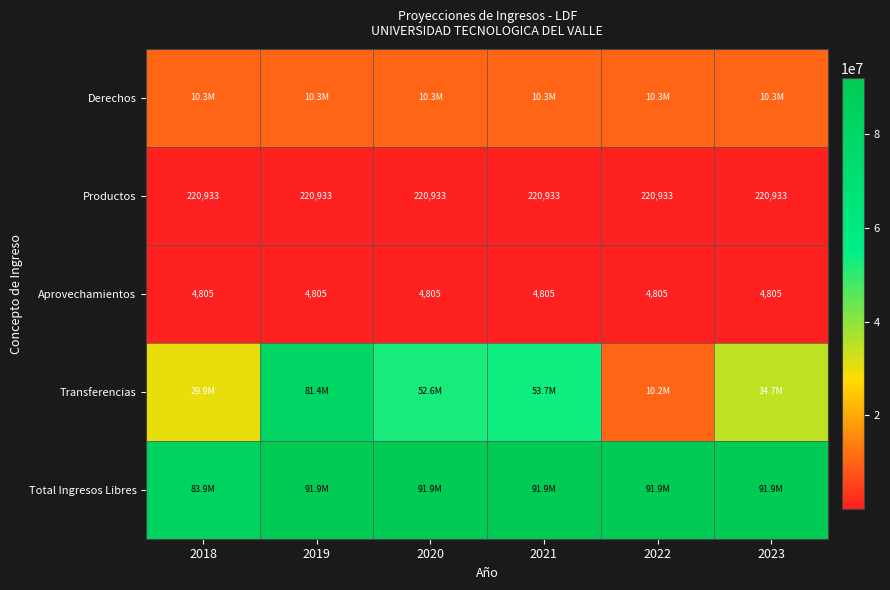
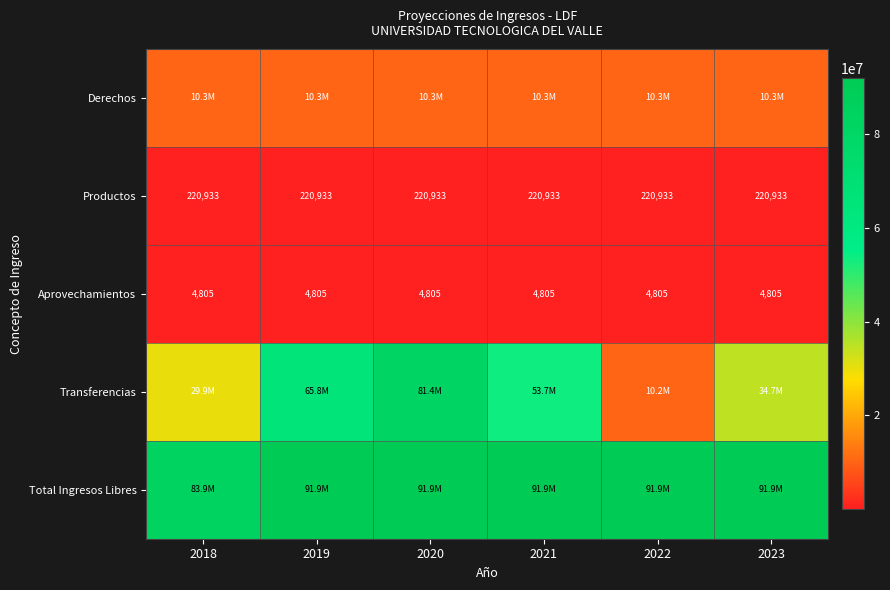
  {
    "Derechos": {
      "2018": "10.3M",
      "2019": "10.3M",
      "2020": "10.3M",
      "2021": "10.3M",
      "2022": "10.3M",
      "2023": "10.3M"
    },
    "Productos": {
      "2018": "220,933",
      "2019": "220,933",
      "2020": "220,933",
      "2021": "220,933",
      "2022": "220,933",
      "2023": "220,933"
    },
    "Aprovechamientos": {
      "2018": "4,805",
      "2019": "4,805",
      "2020": "4,805",
      "2021": "4,805",
      "2022": "4,805",
      "2023": "4,805"
    },
    "Transferencias": {
      "2018": "29.9M",
-     "2019": "81.4M",
-     "2020": "52.6M",
+     "2019": "65.8M",
+     "2020": "81.4M",
      "2021": "53.7M",
      "2022": "10.2M",
      "2023": "34.7M"
    },
    "Total Ingresos Libres": {
      "2018": "83.9M",
      "2019": "91.9M",
      "2020": "91.9M",
      "2021": "91.9M",
      "2022": "91.9M",
      "2023": "91.9M"
    }
  }
